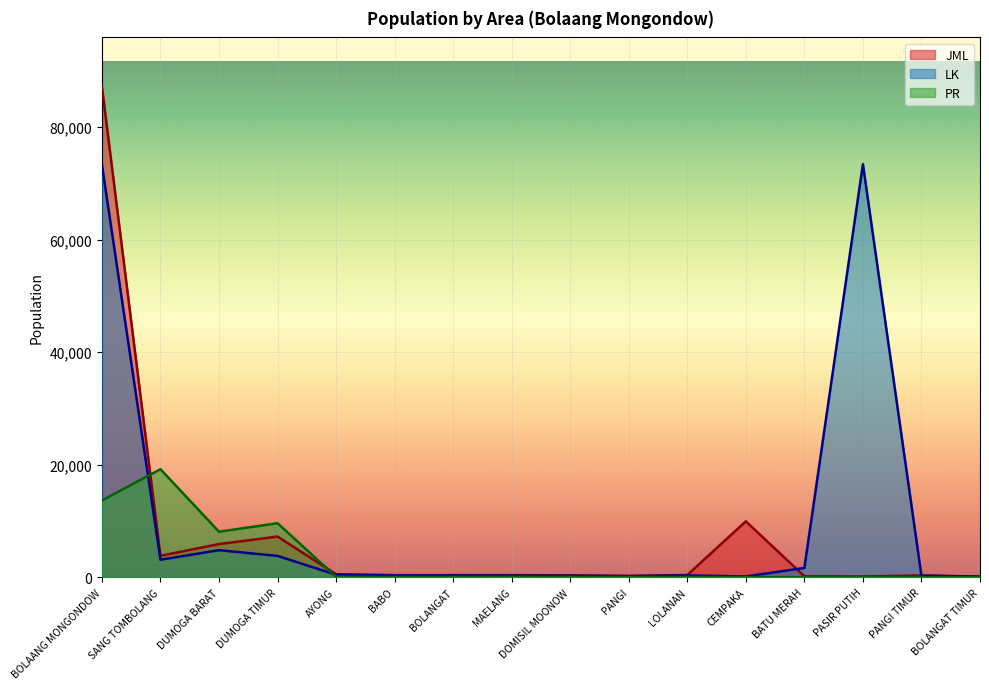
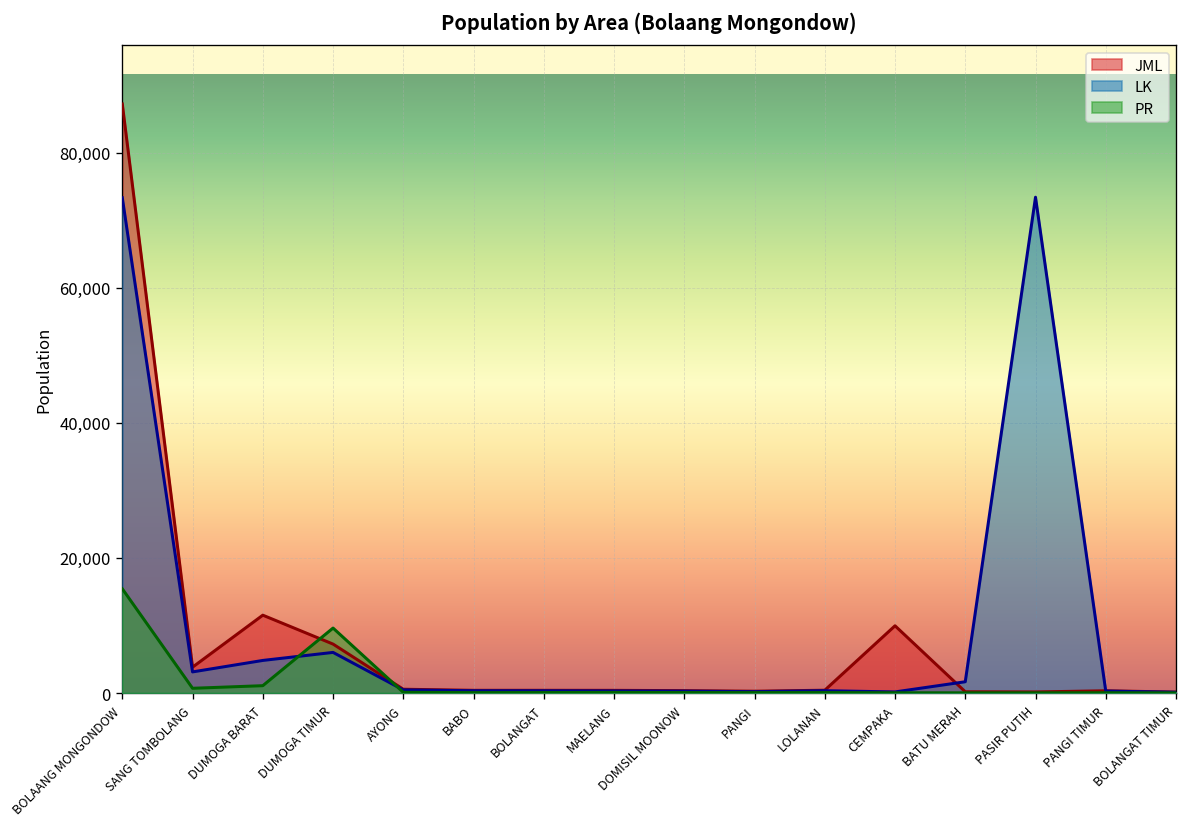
  {
    "JML": {
      "BOLAANG MONGONDOW": "87,000",
      "SANG TOMBOLANG": "4,000",
-     "DUMOGA BARAT": "6,000",
+     "DUMOGA BARAT": "12,000",
      "DUMOGA TIMUR": "7,000",
      "CEMPAKA": "10,000"
    },
    "LK": {
      "BOLAANG MONGONDOW": "73,000",
      "SANG TOMBOLANG": "3,000",
      "DUMOGA BARAT": "5,000",
-     "DUMOGA TIMUR": "4,000",
+     "DUMOGA TIMUR": "6,000",
      "BATU MERAH": "2,000",
      "PASIR PUTIH": "73,000"
    },
    "PR": {
-     "BOLAANG MONGONDOW": "14,000",
-     "SANG TOMBOLANG": "19,000",
-     "DUMOGA BARAT": "8,000",
+     "BOLAANG MONGONDOW": "15,000",
+     "SANG TOMBOLANG": "1,000",
+     "DUMOGA BARAT": "1,000",
      "DUMOGA TIMUR": "10,000"
    }
  }
